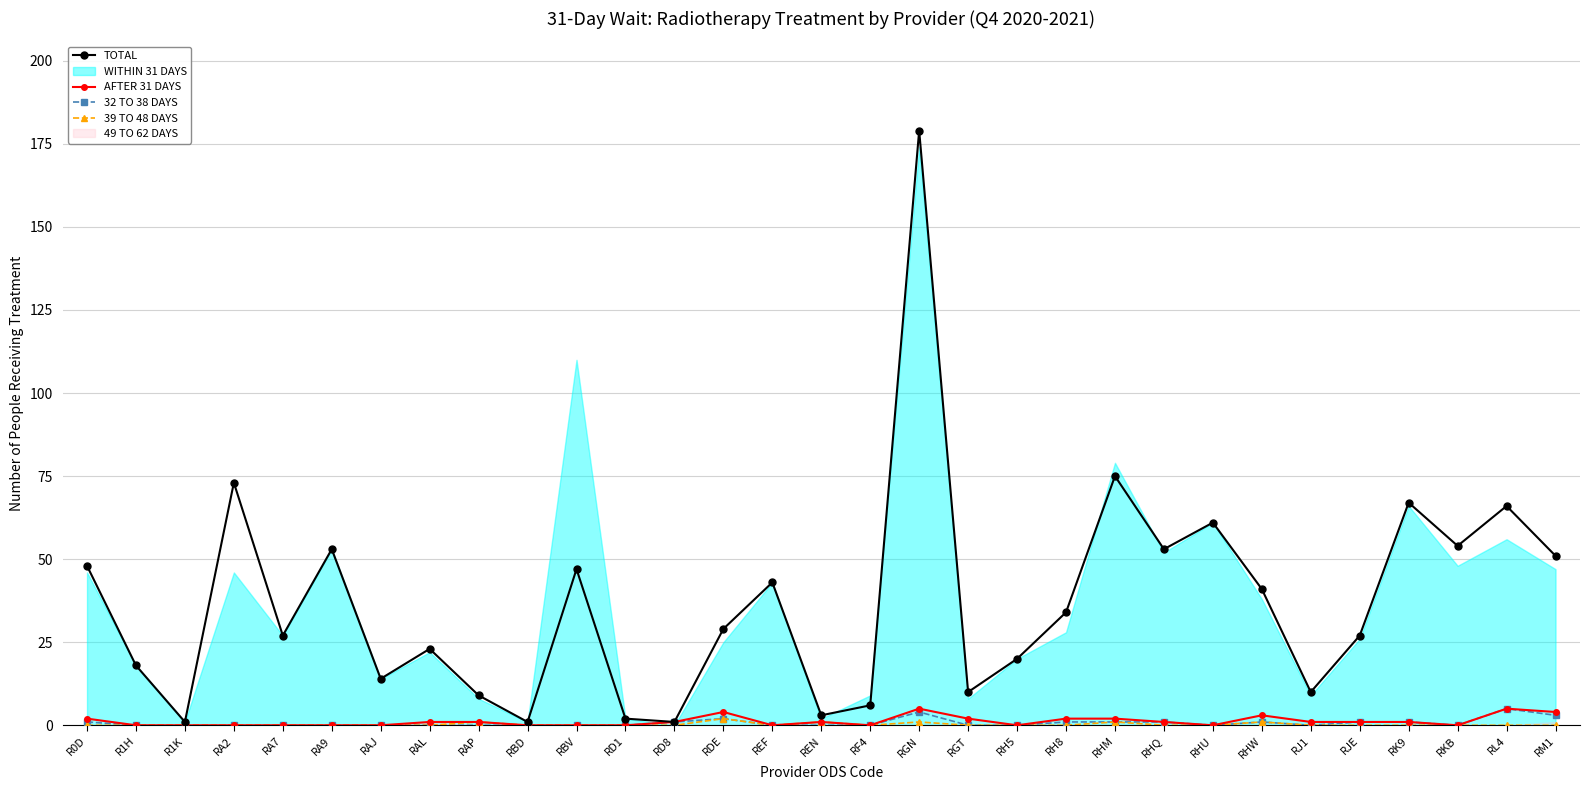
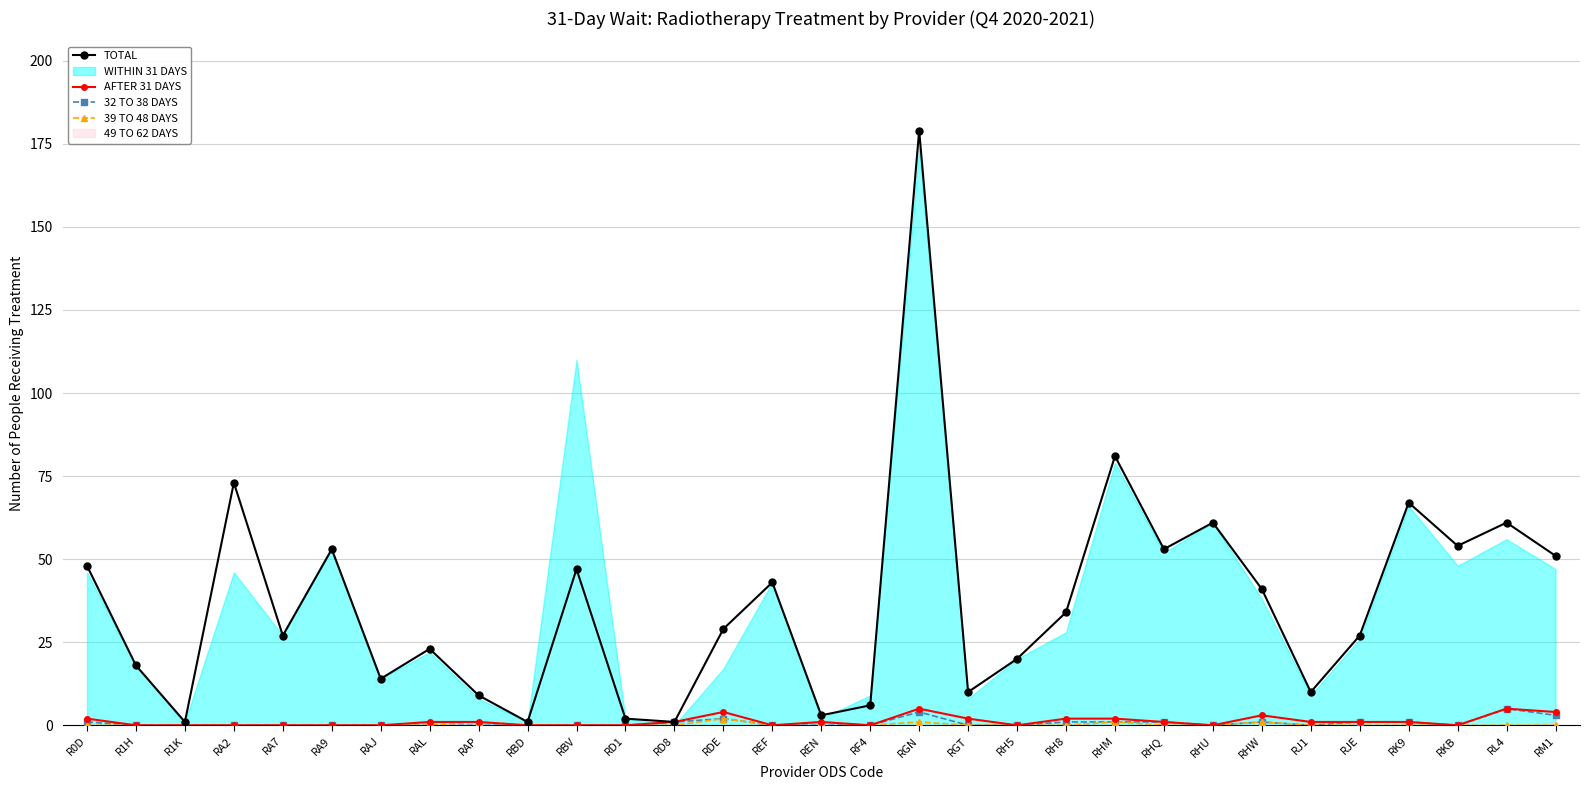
  {
    "TOTAL": {
      "R0D": 48,
      "RA2": 73,
      "RAL": 23,
      "RAP": 9,
      "RBV": 47,
      "RDE": 29,
      "REN": 3,
      "RF4": 6,
      "RGN": 179,
      "RGT": 10,
      "RH8": 34,
-     "RHM": 75,
+     "RHM": 81,
      "RHQ": 53,
      "RHW": 41,
      "RJ1": 10,
      "RJE": 27,
      "RK9": 67,
      "RKB": 54,
-     "RL4": 66,
+     "RL4": 61,
      "RM1": 51
    },
    "WITHIN 31 DAYS": {
      "R0D": 46,
      "RA2": 46,
      "RAL": 22,
      "RAP": 8,
      "RBV": 110,
-     "RDE": 25,
+     "RDE": 17,
      "REN": 2,
      "RF4": 9,
      "RGN": 174,
      "RGT": 8,
      "RH8": 28,
      "RHM": 79,
      "RHQ": 52,
      "RHW": 38,
      "RJ1": 9,
      "RJE": 26,
      "RK9": 66,
      "RKB": 48,
      "RL4": 56,
      "RM1": 47
    },
    "AFTER 31 DAYS": {
      "R0D": 2,
      "RDE": 4,
      "RGN": 5,
      "RGT": 2,
      "RH8": 2,
      "RHM": 2,
      "RHW": 3,
      "RJ1": 1,
      "RM1": 4
    },
    "49 TO 62 DAYS": {
      "RDE": 0,
      "RGN": 0,
      "RHM": 0,
      "RHW": 0,
      "RM1": 1
    },
    "32 TO 38 DAYS": {
      "R0D": 1,
      "RGN": 4,
      "RH8": 1,
      "RM1": 3
    },
    "39 TO 48 DAYS": {
      "RGN": 1,
      "RM1": 0
    }
  }
